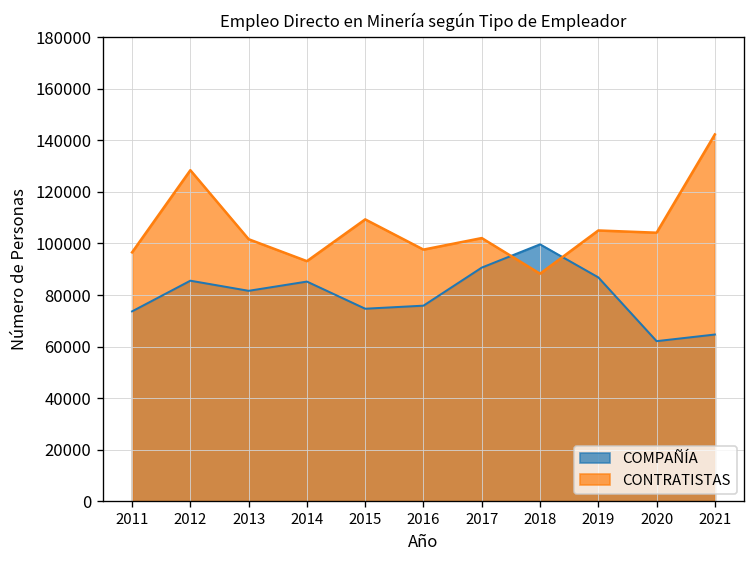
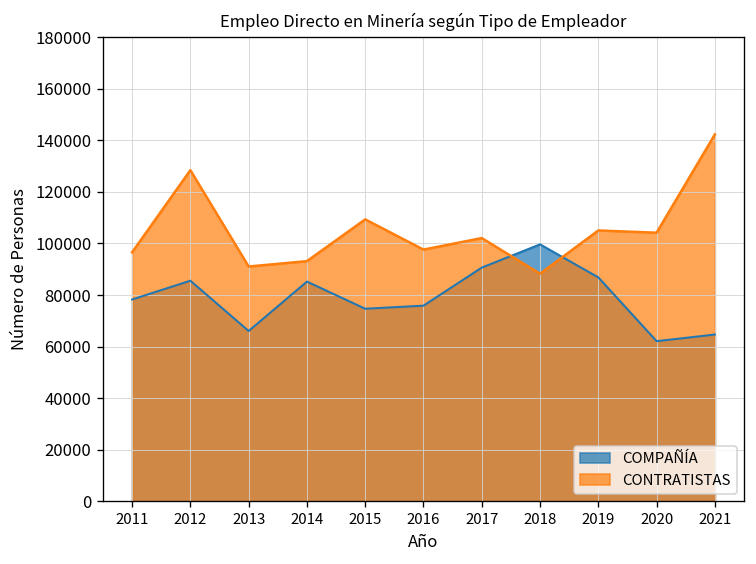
  {
    "COMPAÑÍA": {
-     "2011": 74000,
+     "2011": 78000,
      "2012": 86000,
-     "2013": 82000,
+     "2013": 66000,
      "2014": 85000,
      "2015": 75000,
      "2016": 76000,
      "2017": 91000,
      "2018": 100000,
      "2019": 87000,
      "2020": 62000,
      "2021": 65000
    },
    "CONTRATISTAS": {
      "2011": 97000,
      "2012": 128000,
-     "2013": 102000,
+     "2013": 91000,
      "2014": 93000,
      "2015": 109000,
      "2016": 98000,
      "2017": 102000,
      "2018": 88000,
      "2019": 105000,
      "2020": 104000,
      "2021": 142000
    }
  }
